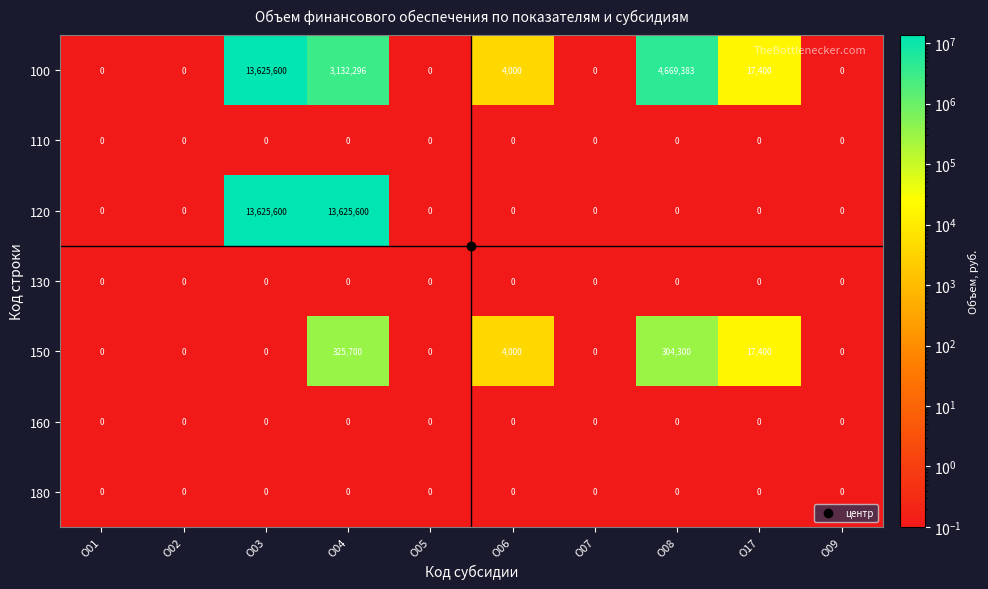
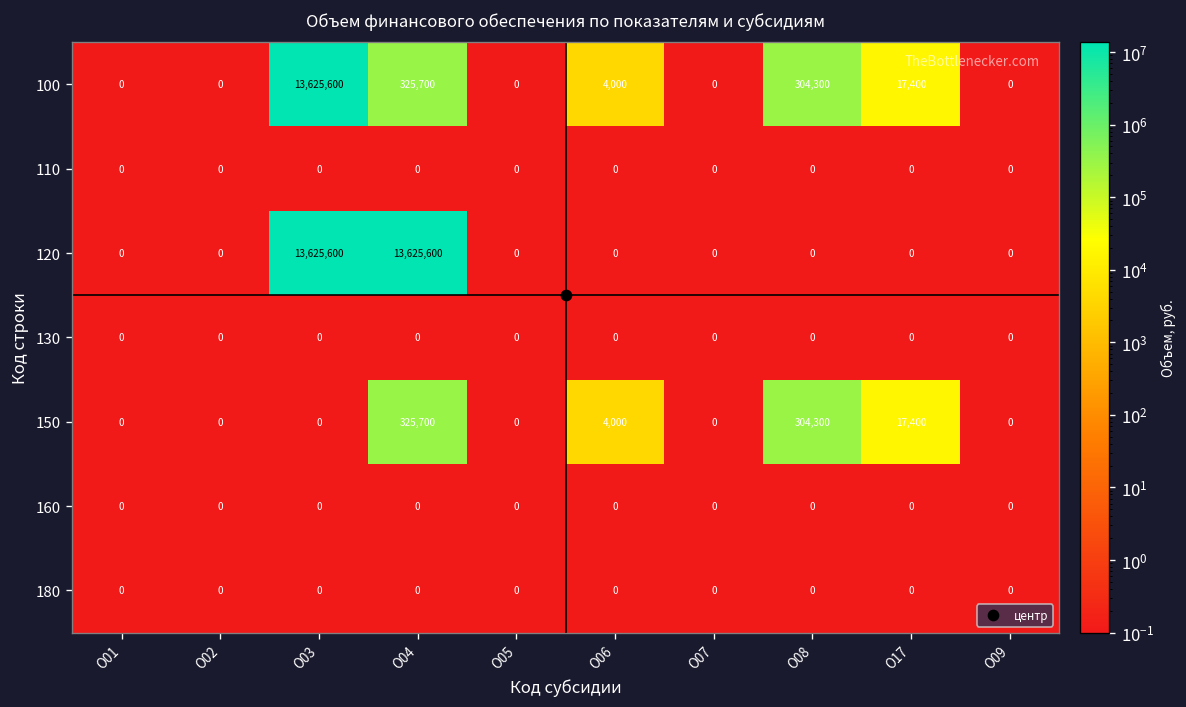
  {
    "100": {
      "О01": "0",
      "О02": "0",
      "О03": "13,625,600",
-     "О04": "3,132,296",
+     "О04": "325,700",
      "О05": "0",
      "О06": "4,000",
      "О07": "0",
-     "О08": "4,669,383",
+     "О08": "304,300",
      "О17": "17,400"
    },
    "110": {
      "О01": "0",
      "О02": "0",
      "О03": "0",
      "О04": "0",
      "О05": "0",
      "О06": "0",
      "О07": "0",
      "О08": "0",
      "О17": "0",
      "О09": "0"
    },
    "120": {
      "О01": "0",
      "О02": "0",
      "О03": "13,625,600",
      "О04": "13,625,600",
      "О05": "0",
      "О06": "0",
      "О07": "0",
      "О08": "0",
      "О17": "0",
      "О09": "0"
    },
    "130": {
      "О01": "0",
      "О02": "0",
      "О03": "0",
      "О04": "0",
      "О05": "0",
      "О06": "0",
      "О07": "0",
      "О08": "0",
      "О17": "0",
      "О09": "0"
    },
    "150": {
      "О01": "0",
      "О02": "0",
      "О03": "0",
      "О04": "325,700",
      "О05": "0",
      "О06": "4,000",
      "О07": "0",
      "О08": "304,300",
      "О17": "17,400",
      "О09": "0"
    },
    "160": {
      "О01": "0",
      "О02": "0",
      "О03": "0",
      "О04": "0",
      "О05": "0",
      "О06": "0",
      "О07": "0",
      "О08": "0",
      "О17": "0",
      "О09": "0"
    },
    "180": {
      "О01": "0",
      "О02": "0",
      "О03": "0",
      "О04": "0",
      "О05": "0",
      "О06": "0",
      "О07": "0",
      "О08": "0",
      "О17": "0",
      "О09": "0"
    }
  }
